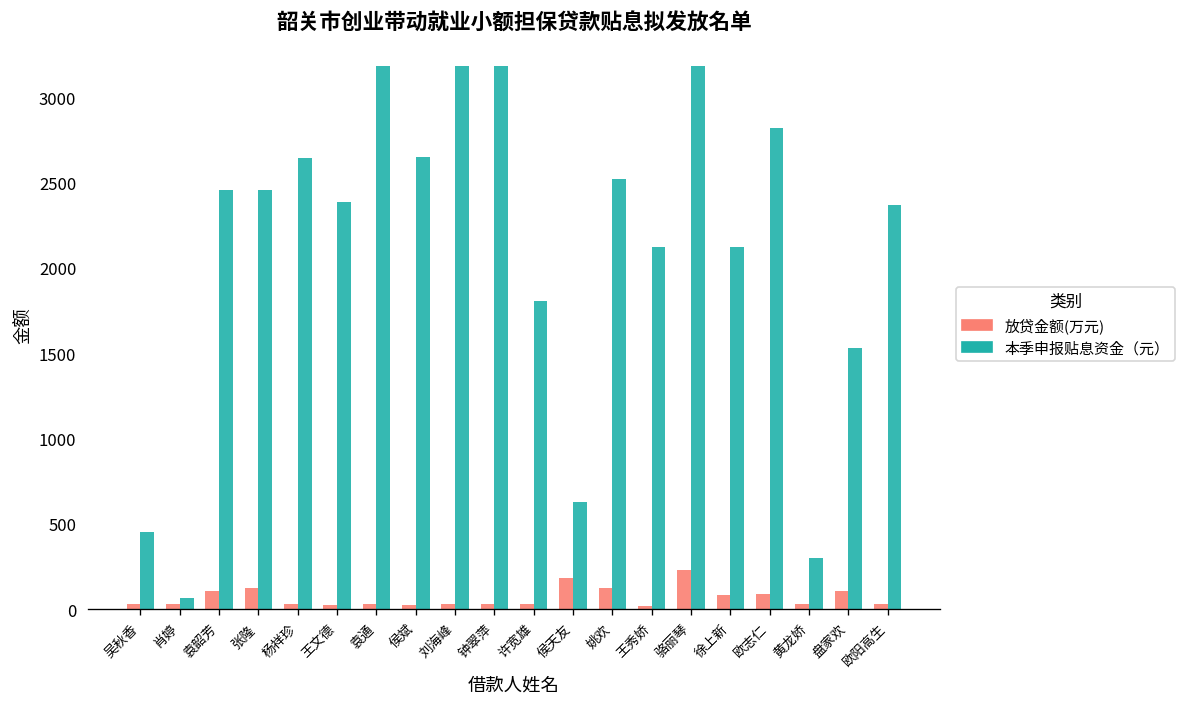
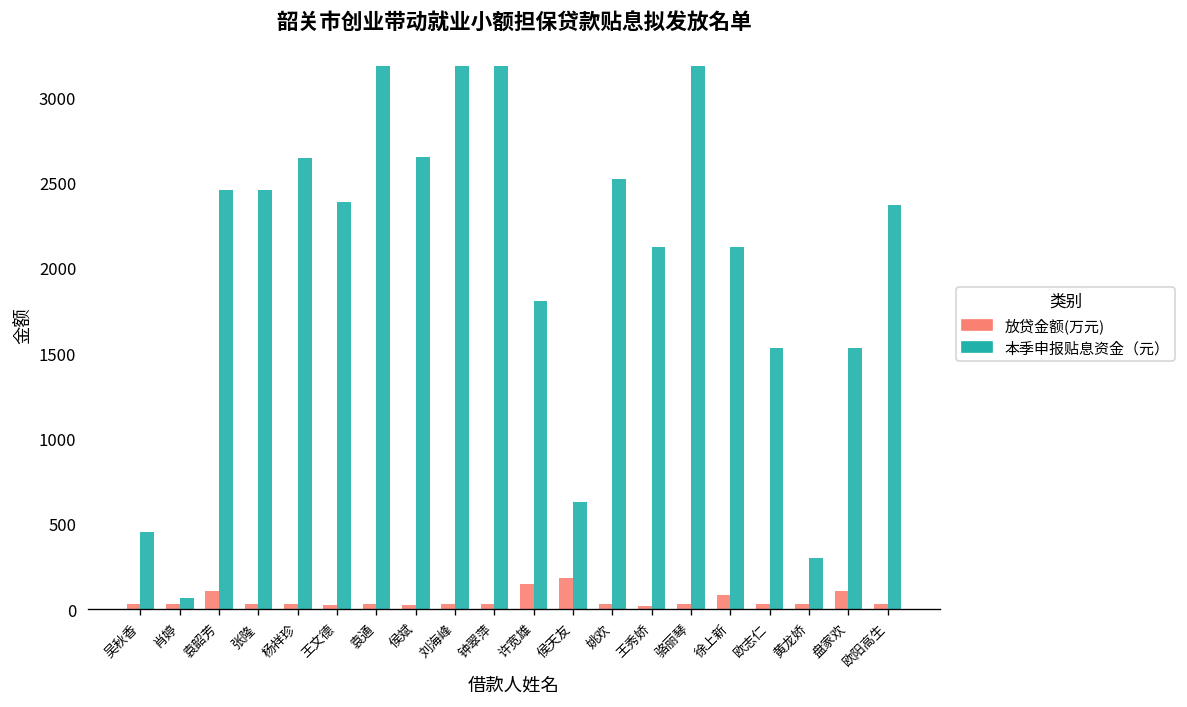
  {
    "放贷金额(万元)": {
      "吴秋香": 30,
      "肖婷": 30,
      "袁韶芳": 110,
-     "张隆": 130,
+     "张隆": 30,
      "杨祥珍": 30,
      "王文德": 30,
      "袁通": 30,
      "侯斌": 30,
      "刘海峰": 30,
      "钟翠萍": 30,
-     "许宽雄": 30,
+     "许宽雄": 150,
      "侯天友": 180,
-     "姚欢": 130,
+     "姚欢": 30,
      "王秀娇": 20,
-     "骆丽琴": 230,
+     "骆丽琴": 30,
      "徐上新": 80,
-     "欧志仁": 90,
+     "欧志仁": 30,
      "黄龙娇": 30,
      "盘家欢": 110,
      "欧阳高生": 30
    },
    "本季申报贴息资金（元）": {
      "吴秋香": 450,
      "肖婷": 60,
      "袁韶芳": 2450,
      "张隆": 2450,
      "杨祥珍": 2650,
      "王文德": 2390,
      "袁通": 3180,
      "侯斌": 2650,
      "刘海峰": 3180,
      "钟翠萍": 3180,
      "许宽雄": 1810,
      "侯天友": 630,
      "姚欢": 2520,
      "王秀娇": 2120,
      "骆丽琴": 3180,
      "徐上新": 2120,
-     "欧志仁": 2820,
+     "欧志仁": 1530,
      "黄龙娇": 300,
      "盘家欢": 1530,
      "欧阳高生": 2370
    }
  }
